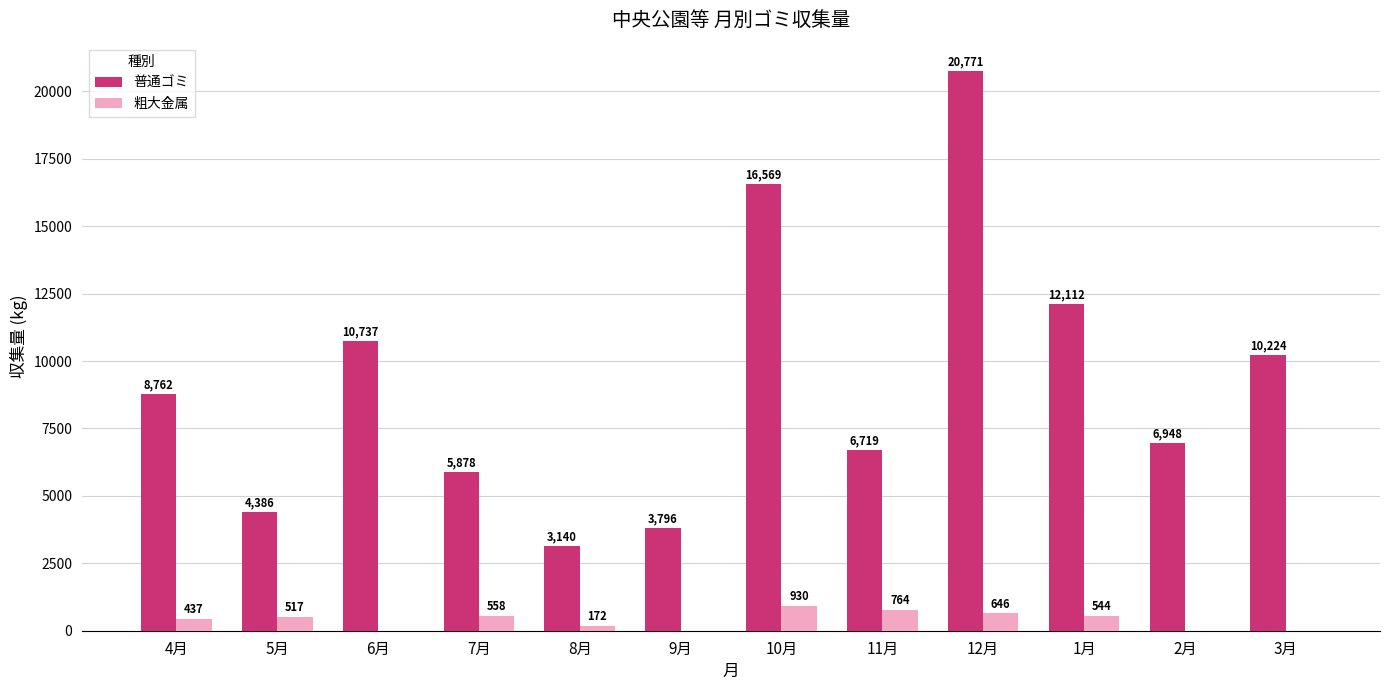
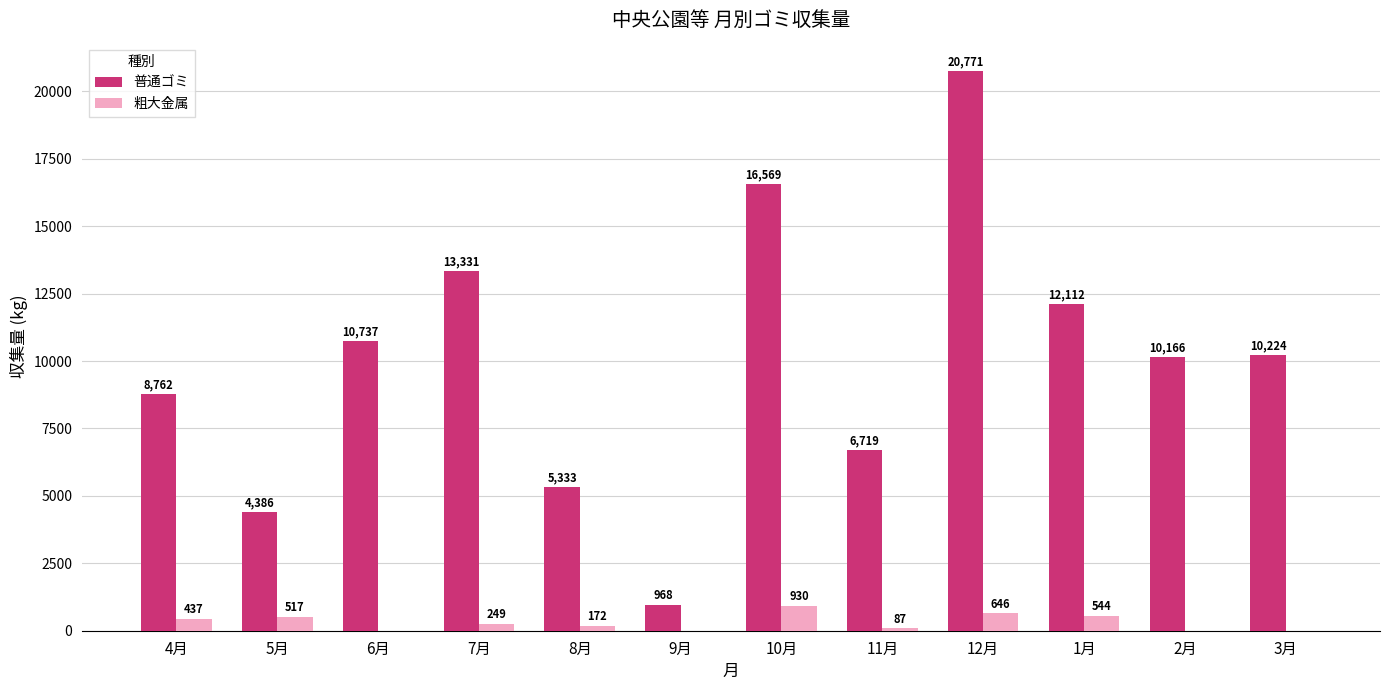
  {
    "普通ゴミ": {
      "4月": "8,762",
      "5月": "4,386",
      "6月": "10,737",
-     "7月": "5,878",
-     "8月": "3,140",
-     "9月": "3,796",
+     "7月": "13,331",
+     "8月": "5,333",
+     "9月": "968",
      "10月": "16,569",
      "11月": "6,719",
      "12月": "20,771",
      "1月": "12,112",
-     "2月": "6,948",
+     "2月": "10,166",
      "3月": "10,224"
    },
    "粗大金属": {
      "4月": "437",
      "5月": "517",
-     "7月": "558",
+     "7月": "249",
      "8月": "172",
      "10月": "930",
-     "11月": "764",
+     "11月": "87",
      "12月": "646",
      "1月": "544"
    }
  }
